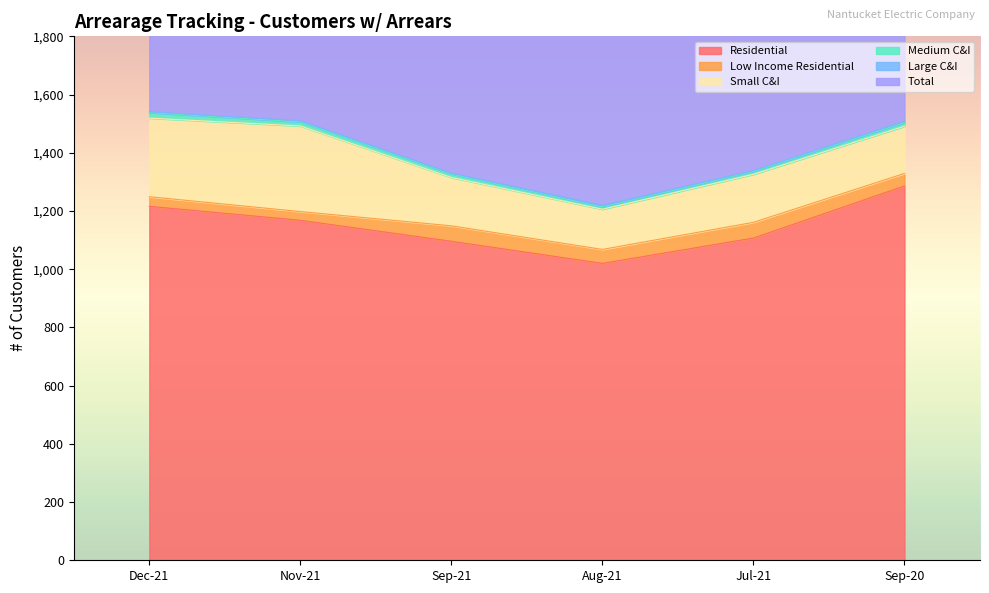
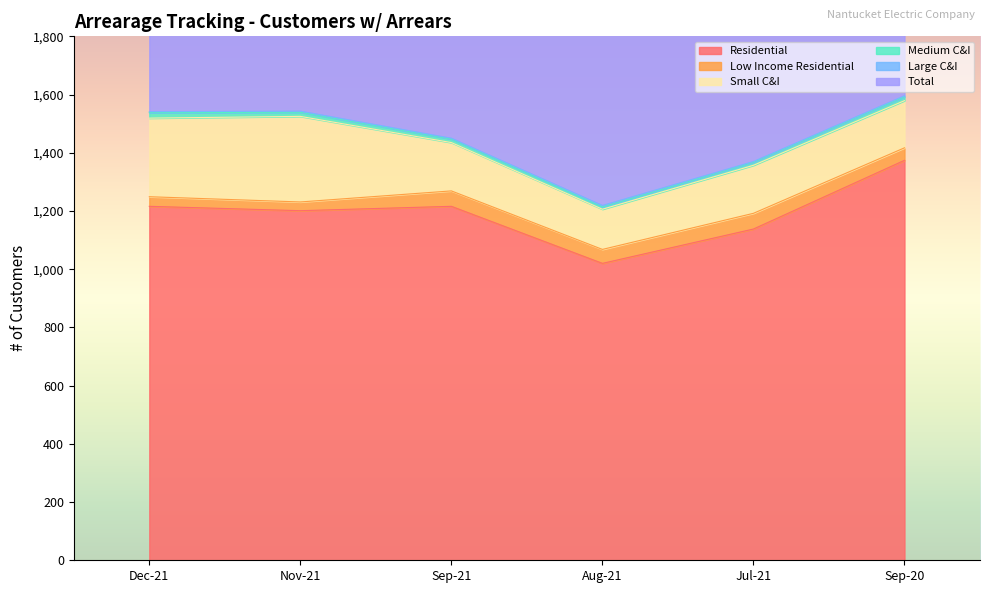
  {
    "Residential": {
      "Dec-21": "1,220",
-     "Nov-21": "1,170",
-     "Sep-21": "1,100",
+     "Nov-21": "1,200",
+     "Sep-21": "1,220",
      "Aug-21": "1,020",
-     "Jul-21": "1,110",
-     "Sep-20": "1,290"
+     "Jul-21": "1,140",
+     "Sep-20": "1,370"
    },
    "Low Income Residential": {
      "Dec-21": "30",
      "Nov-21": "30",
      "Sep-21": "50",
      "Aug-21": "50",
      "Jul-21": "50",
      "Sep-20": "40"
    },
    "Small C&I": {
      "Dec-21": "270",
      "Nov-21": "290",
      "Sep-21": "170",
      "Jul-21": "170",
      "Sep-20": "160"
    }
  }
